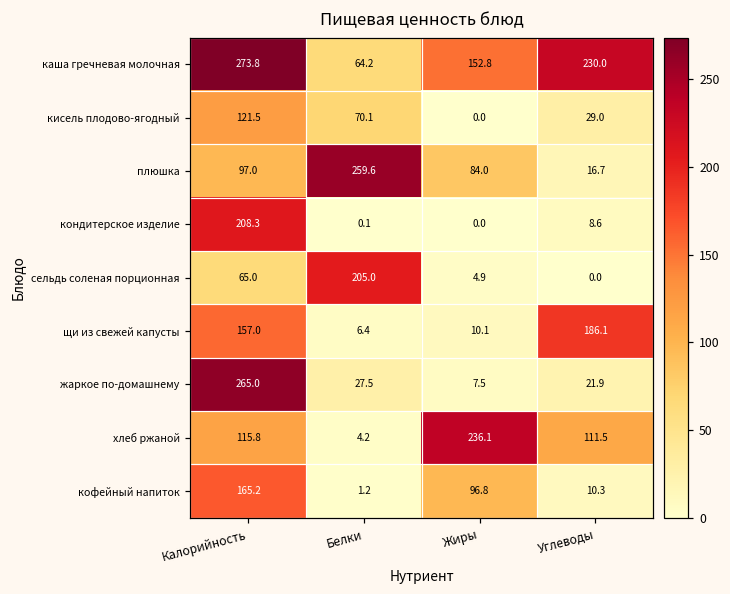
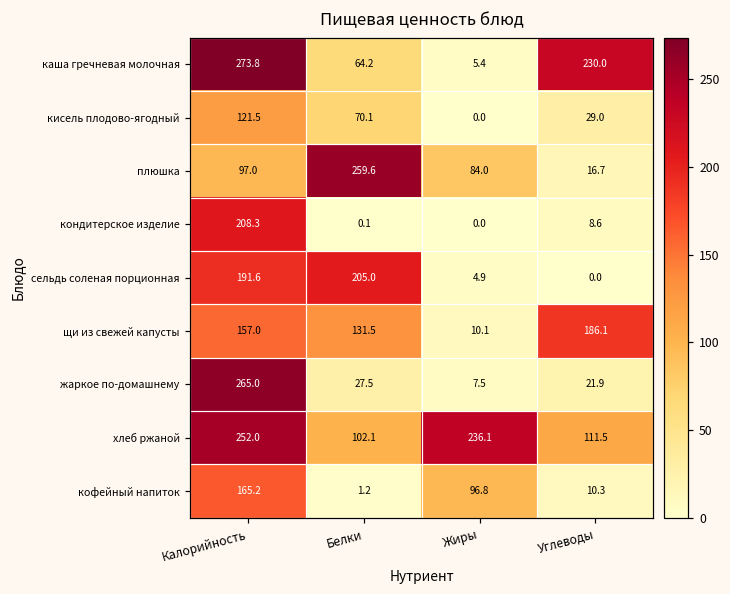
  {
    "каша гречневая молочная": {
      "Калорийность": 273.8,
      "Белки": 64.2,
-     "Жиры": 152.8,
+     "Жиры": 5.4,
      "Углеводы": 230.0
    },
    "кисель плодово-ягодный": {
      "Калорийность": 121.5,
      "Белки": 70.1,
      "Жиры": 0.0,
      "Углеводы": 29.0
    },
    "плюшка": {
      "Калорийность": 97.0,
      "Белки": 259.6,
      "Жиры": 84.0,
      "Углеводы": 16.7
    },
    "кондитерское изделие": {
      "Калорийность": 208.3,
      "Белки": 0.1,
      "Жиры": 0.0,
      "Углеводы": 8.6
    },
    "сельдь соленая порционная": {
-     "Калорийность": 65.0,
+     "Калорийность": 191.6,
      "Белки": 205.0,
      "Жиры": 4.9,
      "Углеводы": 0.0
    },
    "щи из свежей капусты": {
      "Калорийность": 157.0,
-     "Белки": 6.4,
+     "Белки": 131.5,
      "Жиры": 10.1,
      "Углеводы": 186.1
    },
    "жаркое по-домашнему": {
      "Калорийность": 265.0,
      "Белки": 27.5,
      "Жиры": 7.5,
      "Углеводы": 21.9
    },
    "хлеб ржаной": {
-     "Калорийность": 115.8,
-     "Белки": 4.2,
+     "Калорийность": 252.0,
+     "Белки": 102.1,
      "Жиры": 236.1,
      "Углеводы": 111.5
    },
    "кофейный напиток": {
      "Калорийность": 165.2,
      "Белки": 1.2,
      "Жиры": 96.8,
      "Углеводы": 10.3
    }
  }
